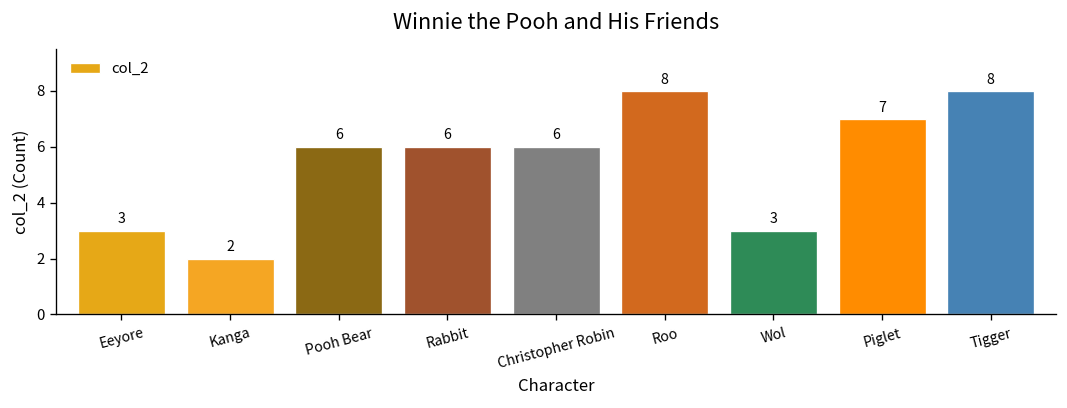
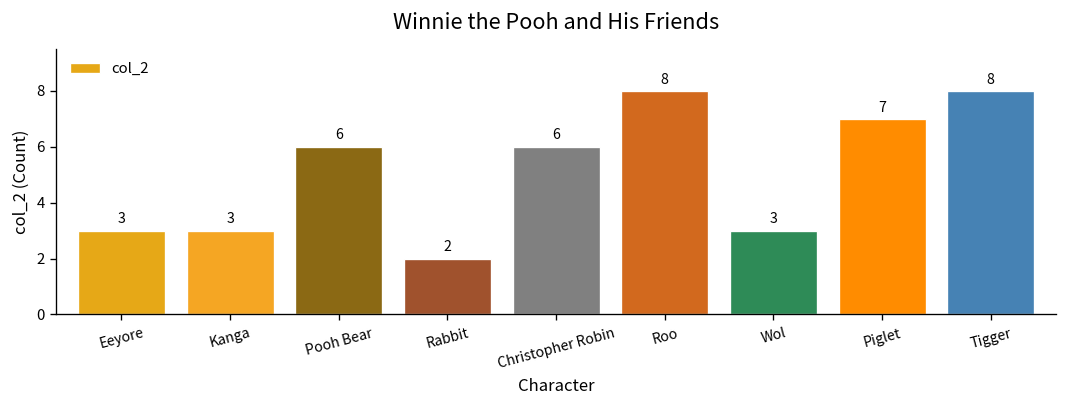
  {
    "Eeyore": 3,
-   "Kanga": 2,
+   "Kanga": 3,
    "Pooh Bear": 6,
-   "Rabbit": 6,
+   "Rabbit": 2,
    "Christopher Robin": 6,
    "Roo": 8,
    "Wol": 3,
    "Piglet": 7,
    "Tigger": 8
  }
